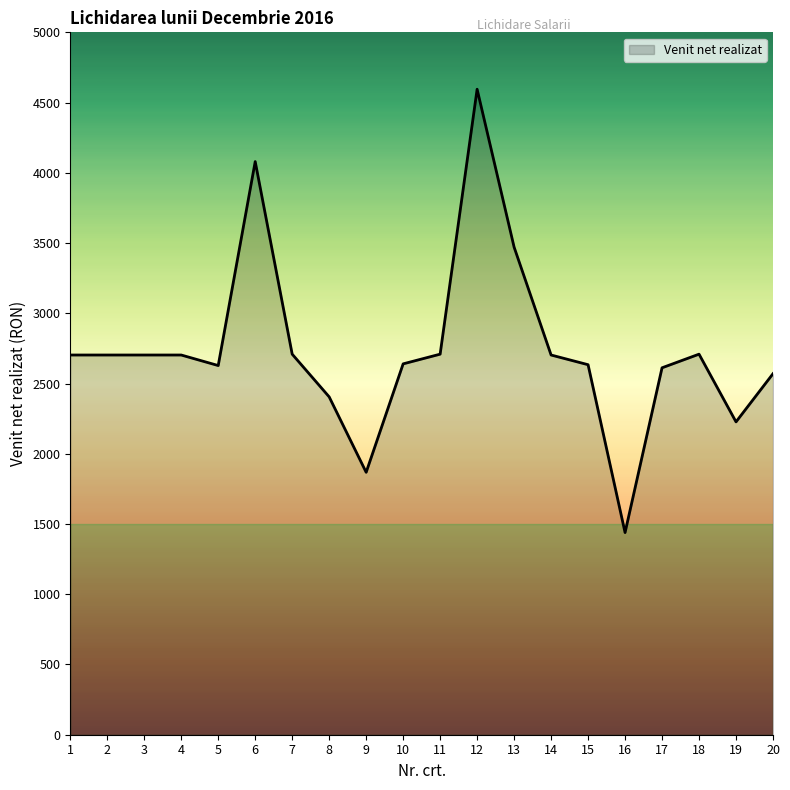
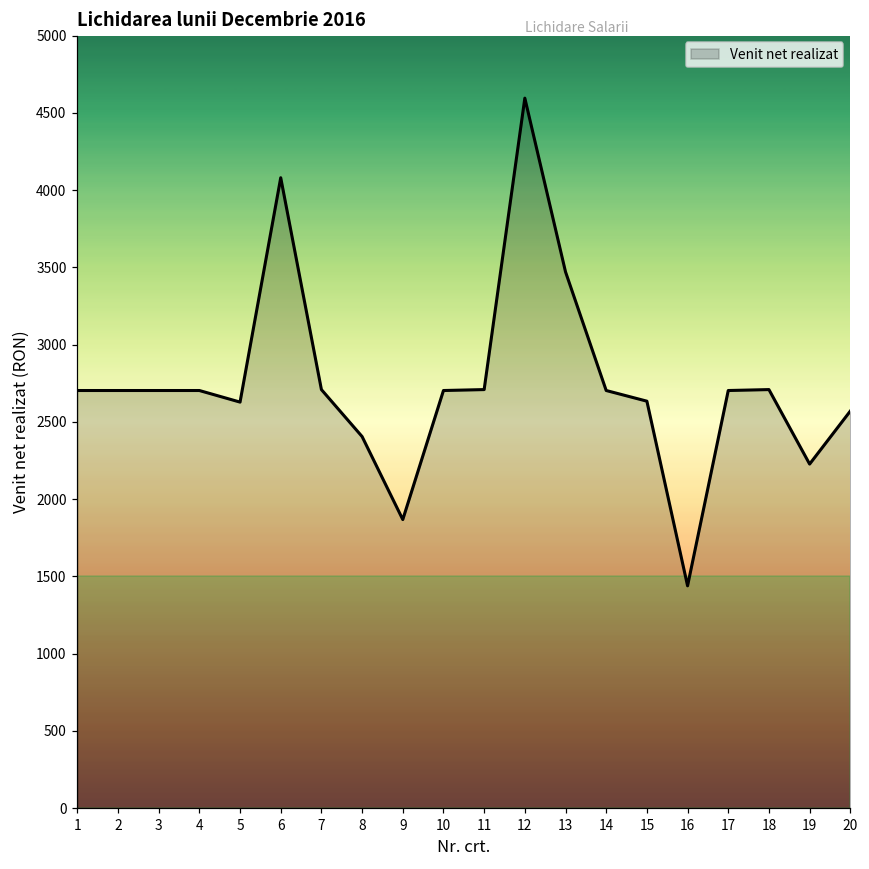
  {
    "1": 2700,
    "2": 2700,
    "3": 2700,
    "4": 2700,
    "5": 2630,
    "6": 4080,
    "7": 2710,
    "8": 2410,
    "9": 1870,
-   "10": 2640,
+   "10": 2700,
    "11": 2710,
    "12": 4600,
    "13": 3470,
    "14": 2700,
    "15": 2630,
    "16": 1440,
-   "17": 2610,
+   "17": 2700,
    "18": 2710,
    "19": 2230,
    "20": 2570
  }
